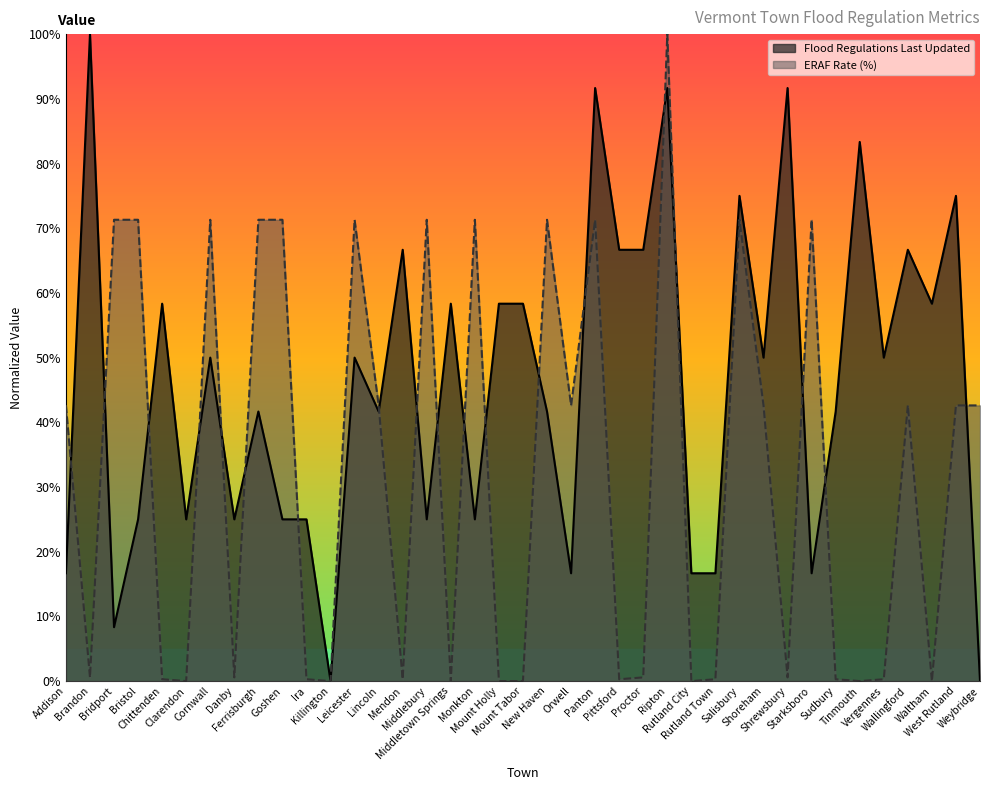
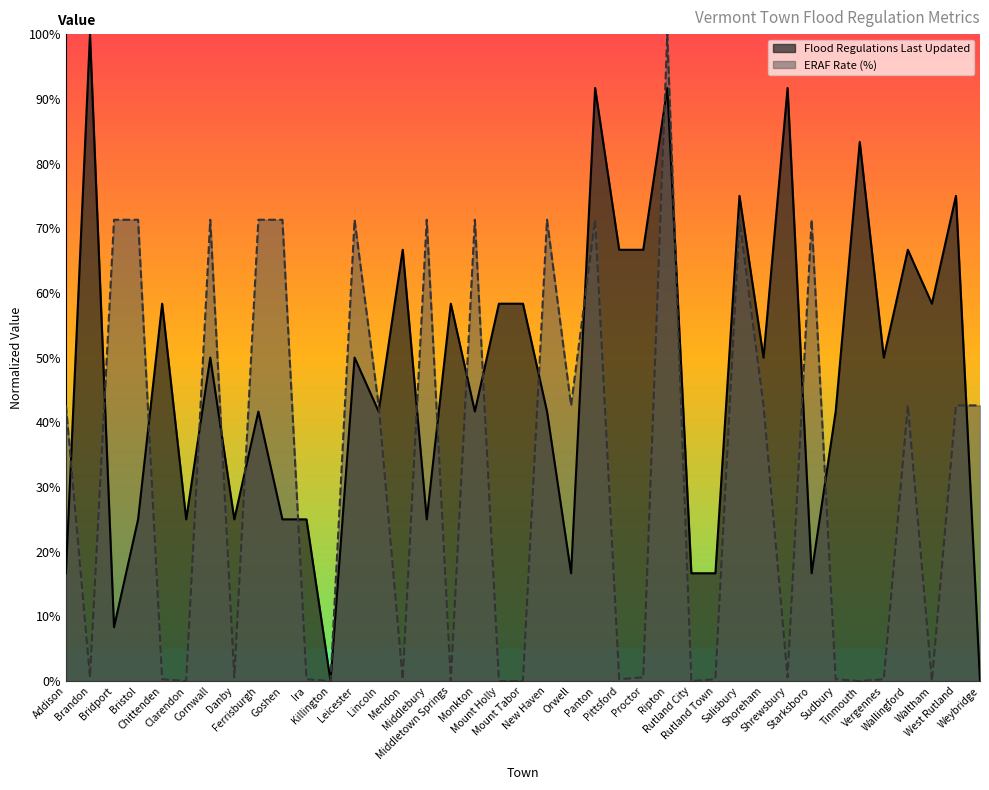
  {
    "Flood Regulations Last Updated": {
      "Addison": "17%",
      "Brandon": "100%",
      "Bridport": "8%",
      "Bristol": "25%",
      "Chittenden": "58%",
      "Clarendon": "25%",
      "Cornwall": "50%",
      "Danby": "25%",
      "Ferrisburgh": "42%",
      "Goshen": "25%",
      "Ira": "25%",
      "Leicester": "50%",
      "Lincoln": "42%",
      "Mendon": "67%",
      "Middlebury": "25%",
      "Middletown Springs": "58%",
-     "Monkton": "25%",
+     "Monkton": "42%",
      "Mount Holly": "58%",
      "Mount Tabor": "58%",
      "New Haven": "42%",
      "Orwell": "17%",
      "Panton": "92%",
      "Pittsford": "67%",
      "Proctor": "67%",
      "Ripton": "92%",
      "Rutland City": "17%",
      "Rutland Town": "17%",
      "Salisbury": "75%",
      "Shoreham": "50%",
      "Shrewsbury": "92%",
      "Starksboro": "17%",
      "Sudbury": "42%",
      "Tinmouth": "83%",
      "Vergennes": "50%",
      "Wallingford": "67%",
      "Waltham": "58%",
      "West Rutland": "75%",
      "Weybridge": "0%"
    },
    "ERAF Rate (%)": {
      "Addison": "43%",
      "Brandon": "1%",
      "Bridport": "71%",
      "Bristol": "71%",
      "Chittenden": "0%",
      "Clarendon": "0%",
      "Cornwall": "71%",
      "Danby": "1%",
      "Ferrisburgh": "71%",
      "Goshen": "71%",
      "Ira": "0%",
      "Leicester": "71%",
      "Lincoln": "43%",
      "Mendon": "0%",
      "Middlebury": "71%",
      "Middletown Springs": "0%",
      "Monkton": "71%",
      "Mount Holly": "0%",
      "Mount Tabor": "0%",
      "New Haven": "71%",
      "Orwell": "43%",
      "Panton": "71%",
      "Pittsford": "0%",
      "Proctor": "1%",
      "Ripton": "100%",
      "Rutland City": "0%",
      "Rutland Town": "0%",
      "Salisbury": "71%",
      "Shoreham": "43%",
      "Shrewsbury": "1%",
      "Starksboro": "71%",
      "Sudbury": "0%",
      "Tinmouth": "0%",
      "Vergennes": "0%",
      "Wallingford": "43%",
      "Waltham": "0%",
      "West Rutland": "43%",
      "Weybridge": "43%"
    }
  }
